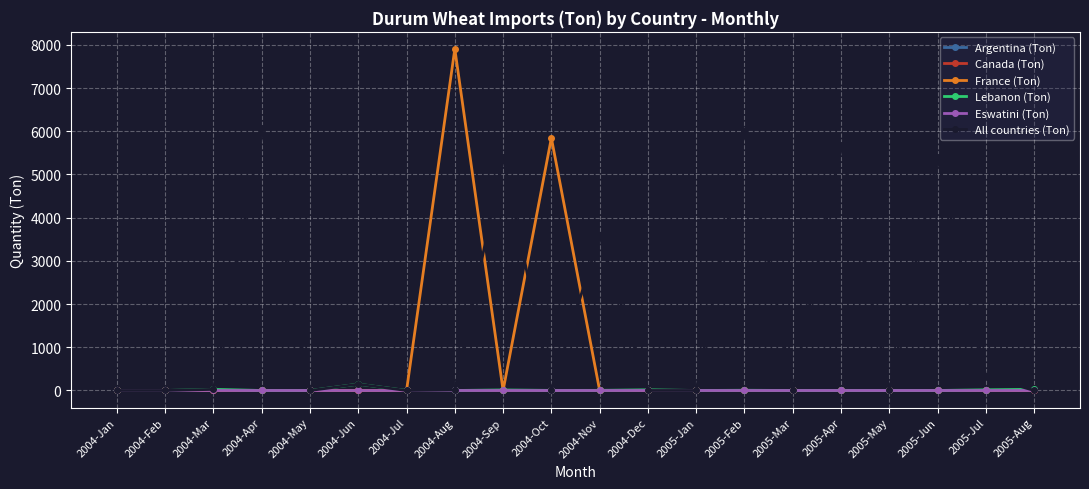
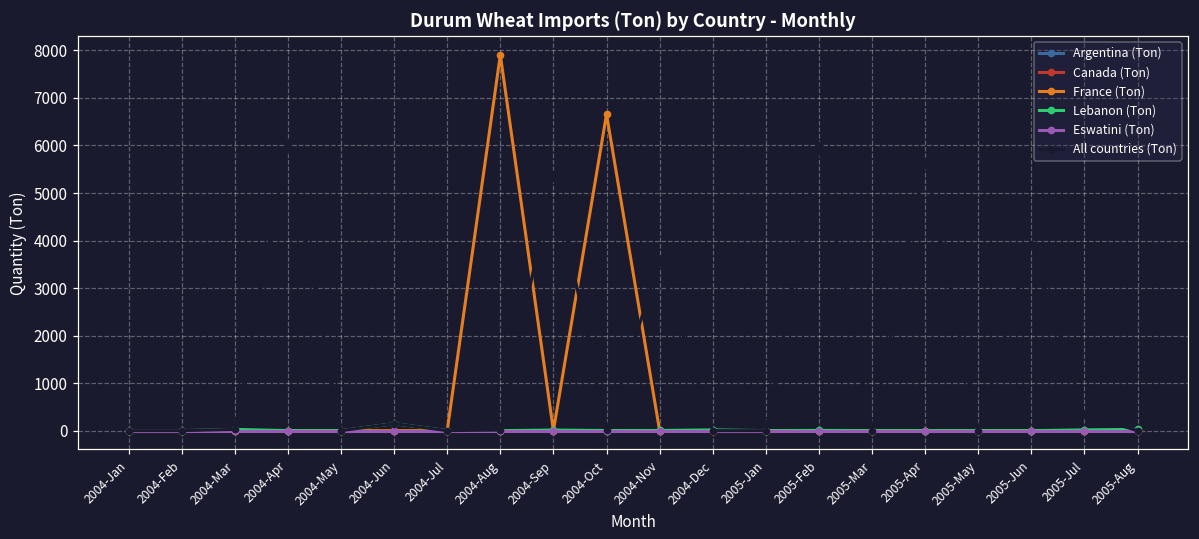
  {
    "France (Ton)": {
      "2004-Aug": 7900,
-     "2004-Oct": 5800
+     "2004-Oct": 6700
    },
    "All countries (Ton)": {
      "2004-Apr": 6100,
      "2004-Sep": 5400,
      "2004-Nov": 3600,
      "2005-Feb": 6000,
      "2005-Apr": 5700,
-     "2005-Jun": 5400,
+     "2005-Jun": 3900,
      "2005-Jul": 300
    }
  }
